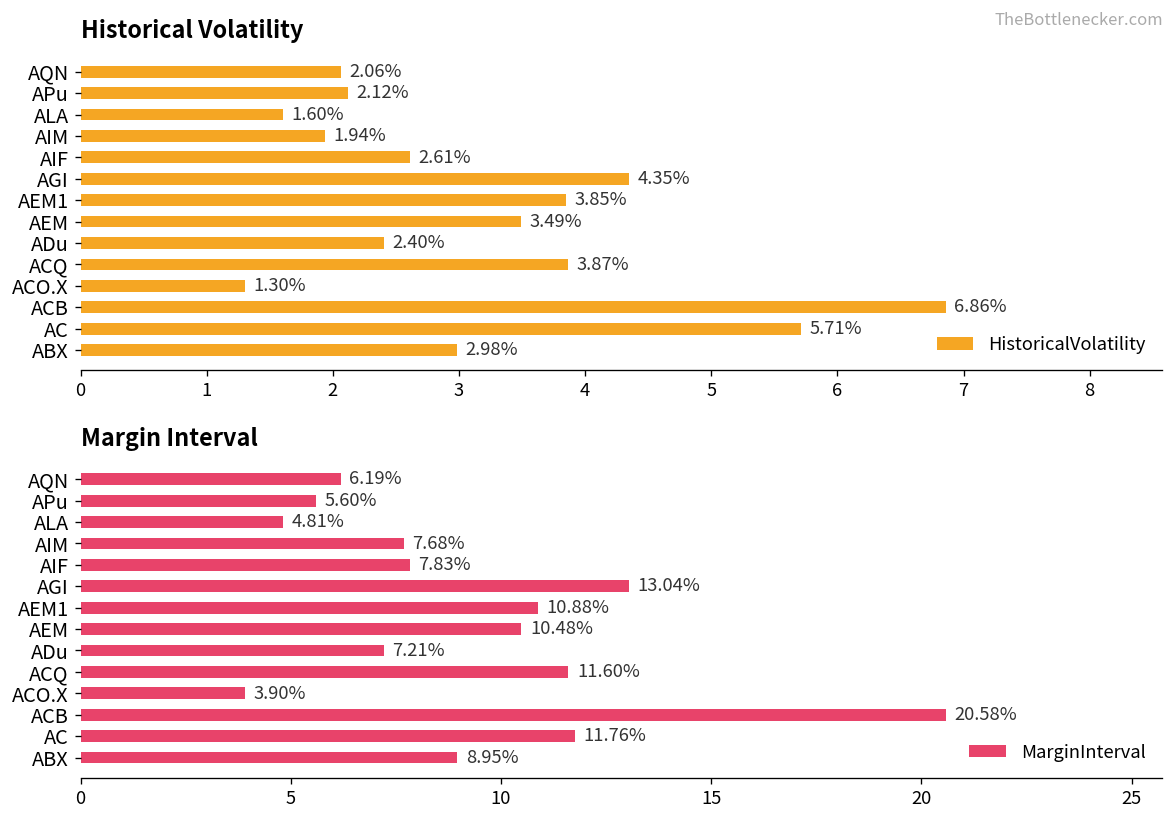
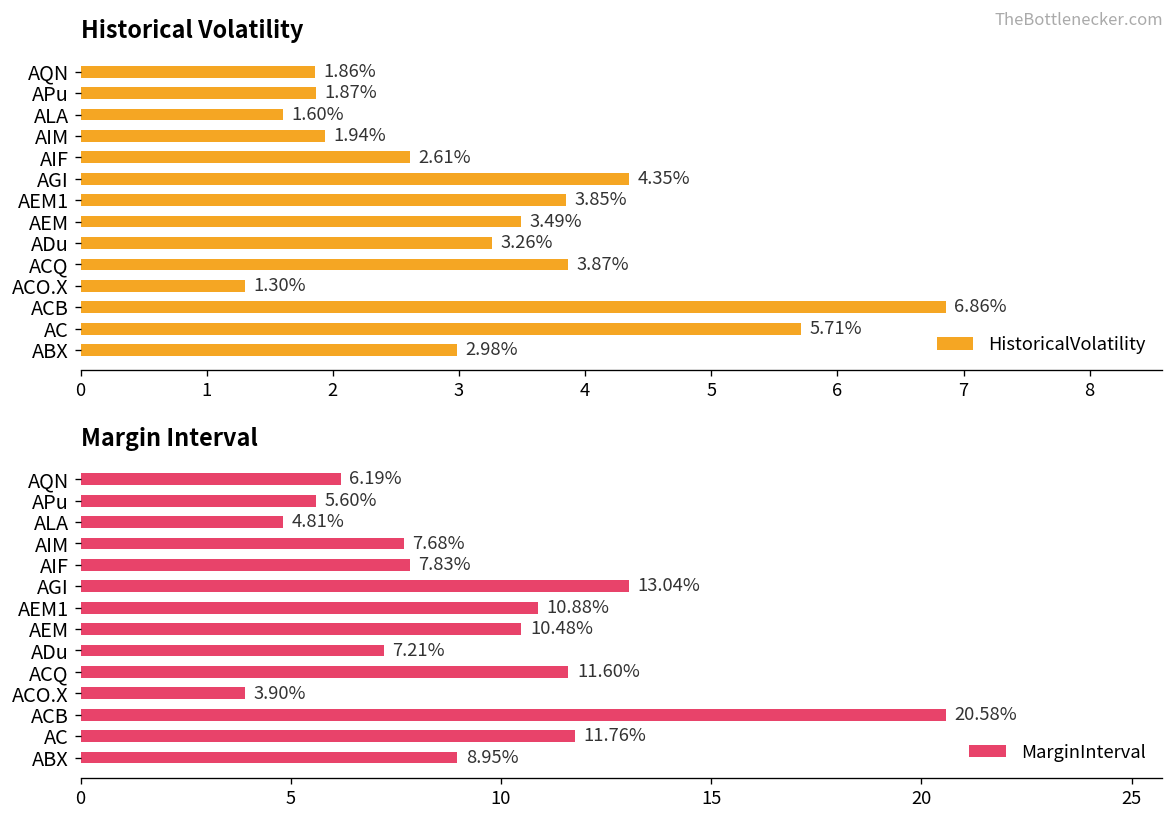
  {
    "Historical Volatility": {
-     "AQN": "2.06%",
-     "APu": "2.12%",
+     "AQN": "1.86%",
+     "APu": "1.87%",
      "ALA": "1.60%",
      "AIM": "1.94%",
      "AIF": "2.61%",
      "AGI": "4.35%",
      "AEM1": "3.85%",
      "AEM": "3.49%",
-     "ADu": "2.40%",
+     "ADu": "3.26%",
      "ACQ": "3.87%",
      "ACO.X": "1.30%",
      "ACB": "6.86%",
      "AC": "5.71%",
      "ABX": "2.98%"
    },
    "Margin Interval": {
      "AQN": "6.19%",
      "APu": "5.60%",
      "ALA": "4.81%",
      "AIM": "7.68%",
      "AIF": "7.83%",
      "AGI": "13.04%",
      "AEM1": "10.88%",
      "AEM": "10.48%",
      "ADu": "7.21%",
      "ACQ": "11.60%",
      "ACO.X": "3.90%",
      "ACB": "20.58%",
      "AC": "11.76%",
      "ABX": "8.95%"
    }
  }
